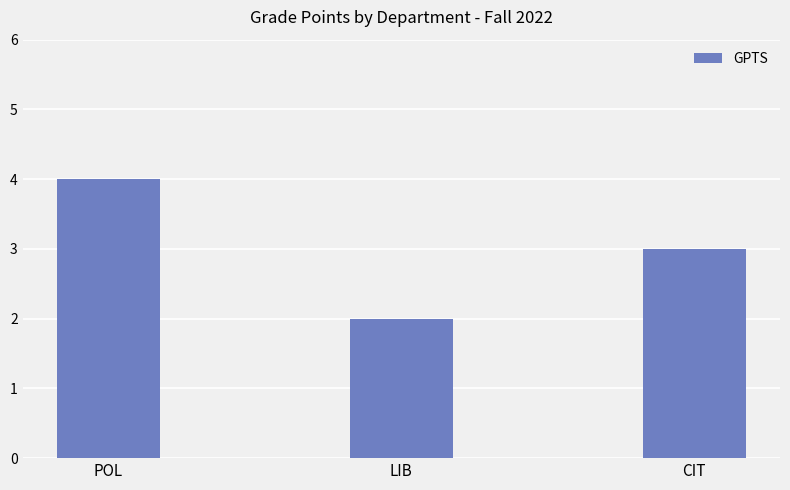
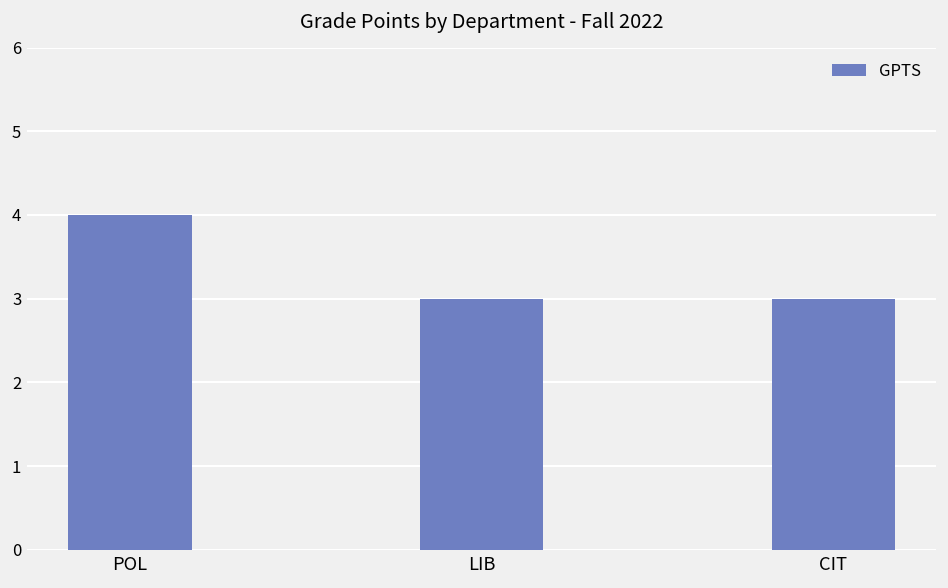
  {
    "POL": 4,
-   "LIB": 2,
+   "LIB": 3,
    "CIT": 3
  }
